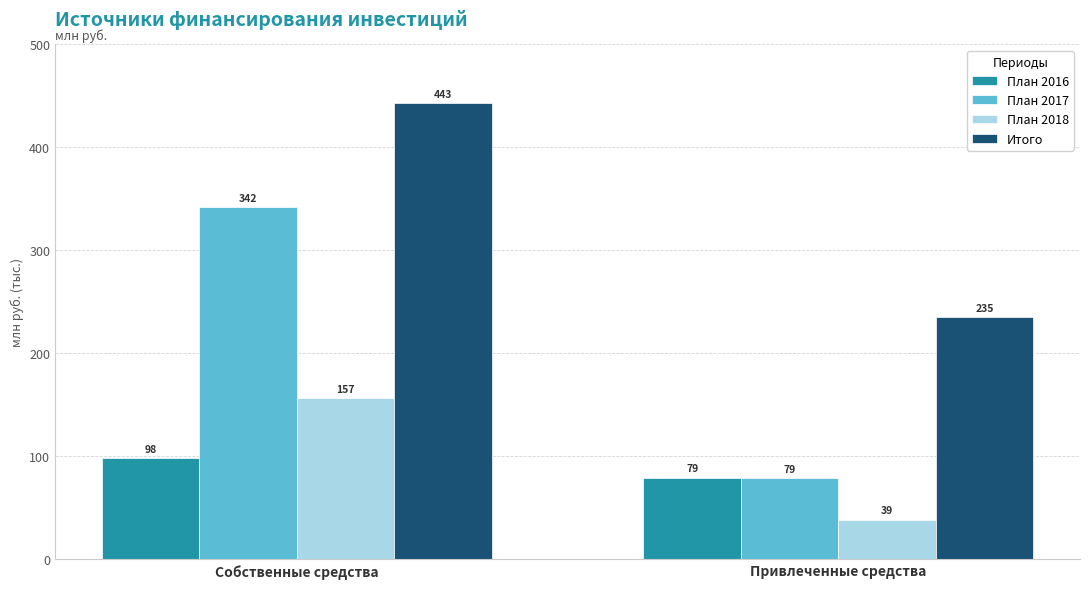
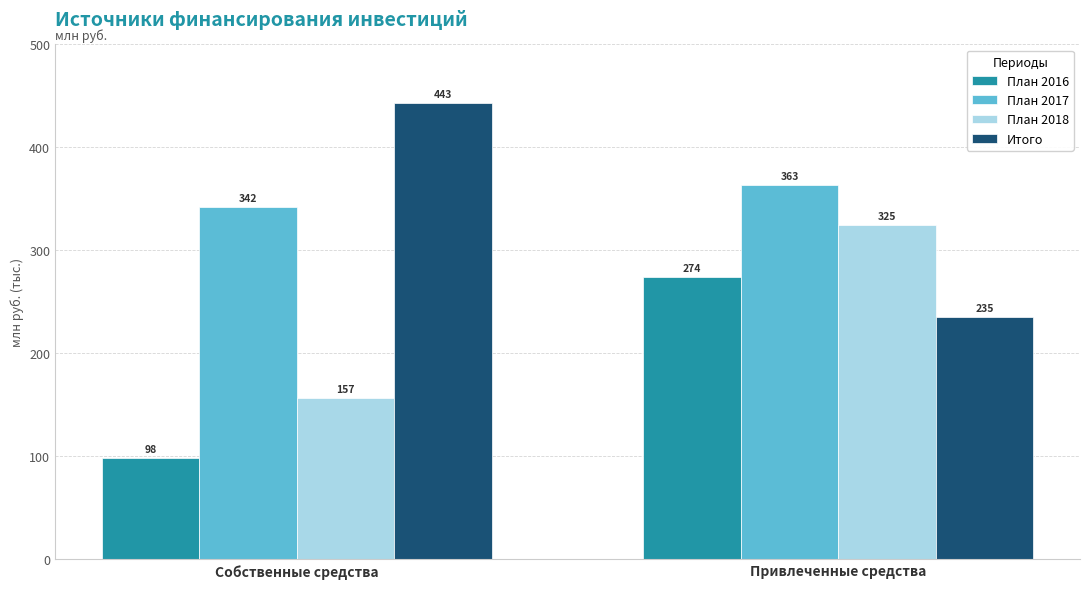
  {
    "План 2016": {
-     "Привлеченные средства": 79
+     "Привлеченные средства": 274
    },
    "План 2017": {
-     "Привлеченные средства": 79
+     "Привлеченные средства": 363
    },
    "План 2018": {
-     "Привлеченные средства": 39
+     "Привлеченные средства": 325
    }
  }
